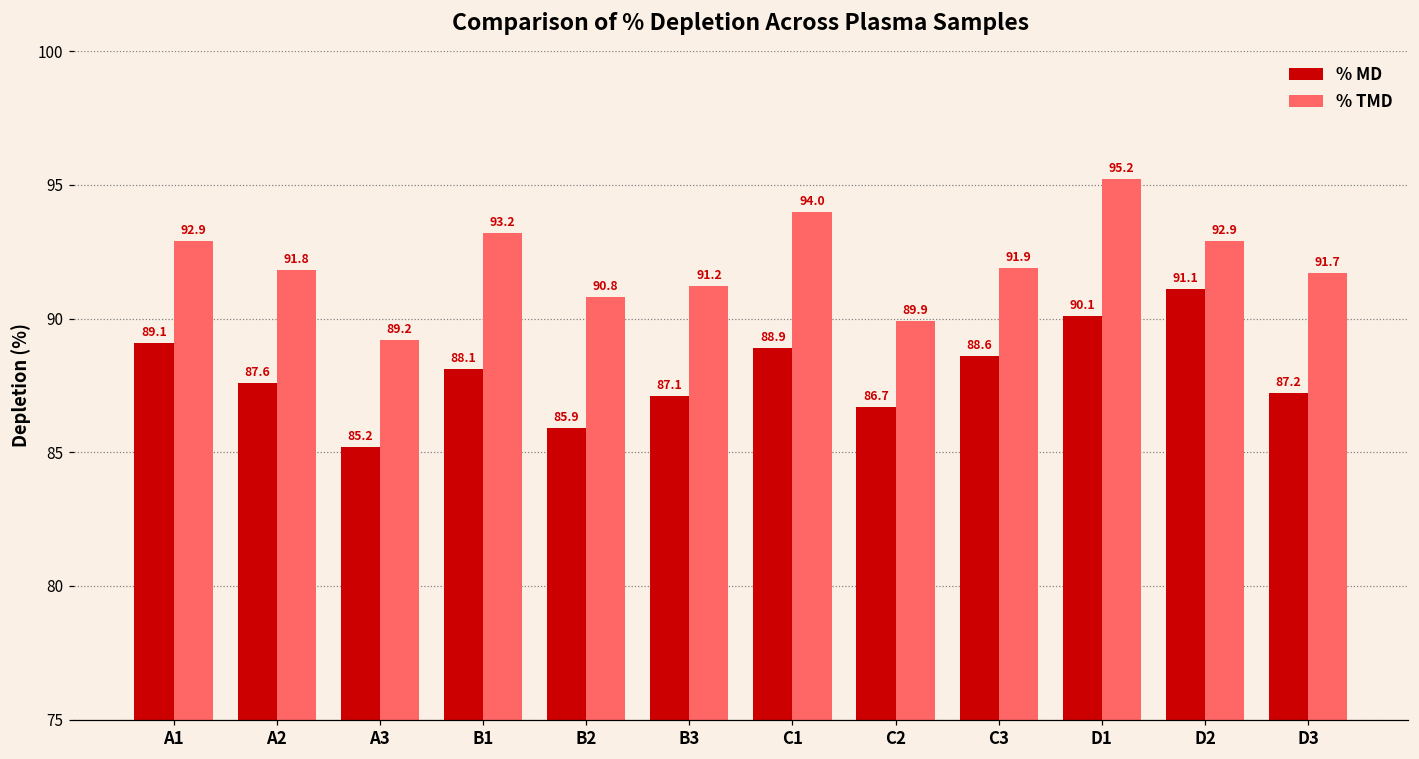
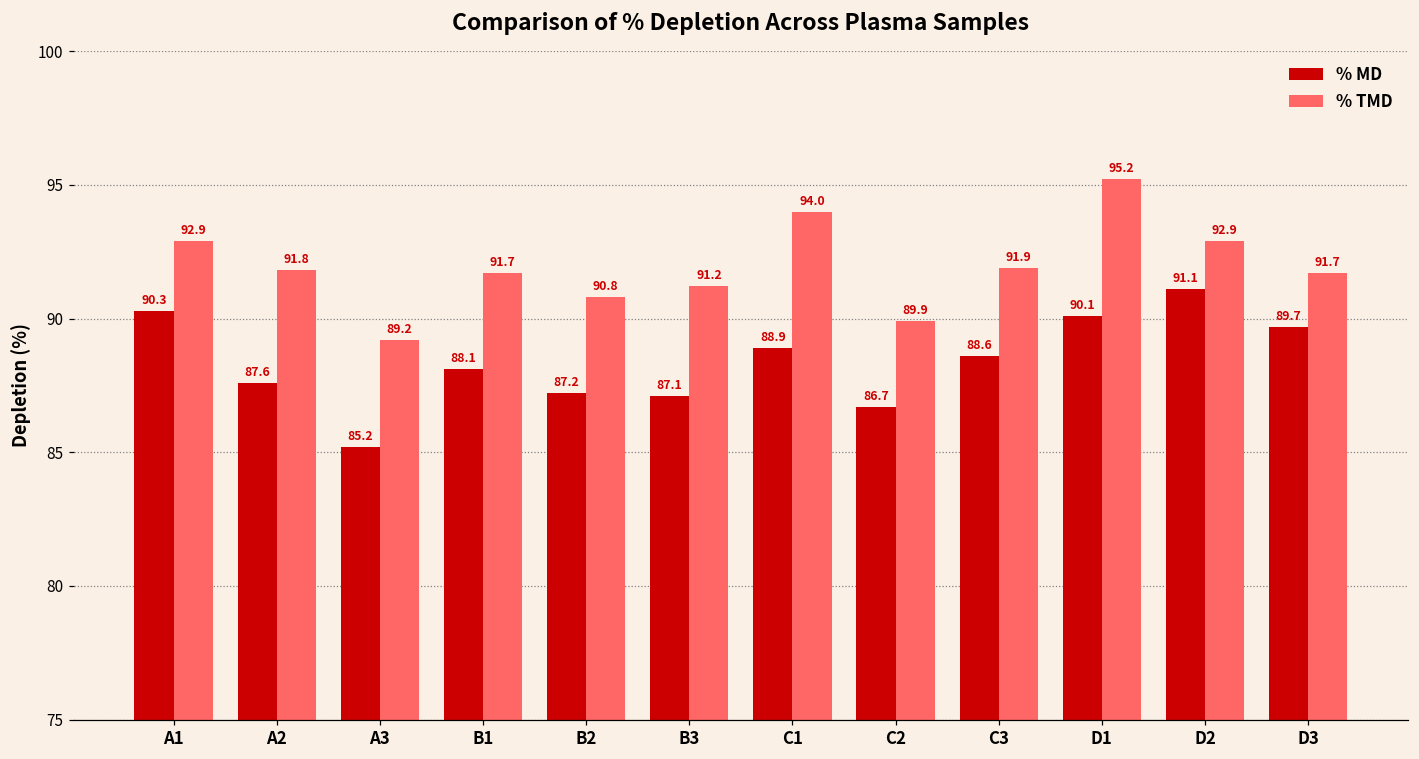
  {
    "% MD": {
-     "A1": 89.1,
+     "A1": 90.3,
      "A2": 87.6,
      "A3": 85.2,
      "B1": 88.1,
-     "B2": 85.9,
+     "B2": 87.2,
      "B3": 87.1,
      "C1": 88.9,
      "C2": 86.7,
      "C3": 88.6,
      "D1": 90.1,
      "D2": 91.1,
-     "D3": 87.2
+     "D3": 89.7
    },
    "% TMD": {
      "A1": 92.9,
      "A2": 91.8,
      "A3": 89.2,
-     "B1": 93.2,
+     "B1": 91.7,
      "B2": 90.8,
      "B3": 91.2,
      "C1": 94.0,
      "C2": 89.9,
      "C3": 91.9,
      "D1": 95.2,
      "D2": 92.9,
      "D3": 91.7
    }
  }
